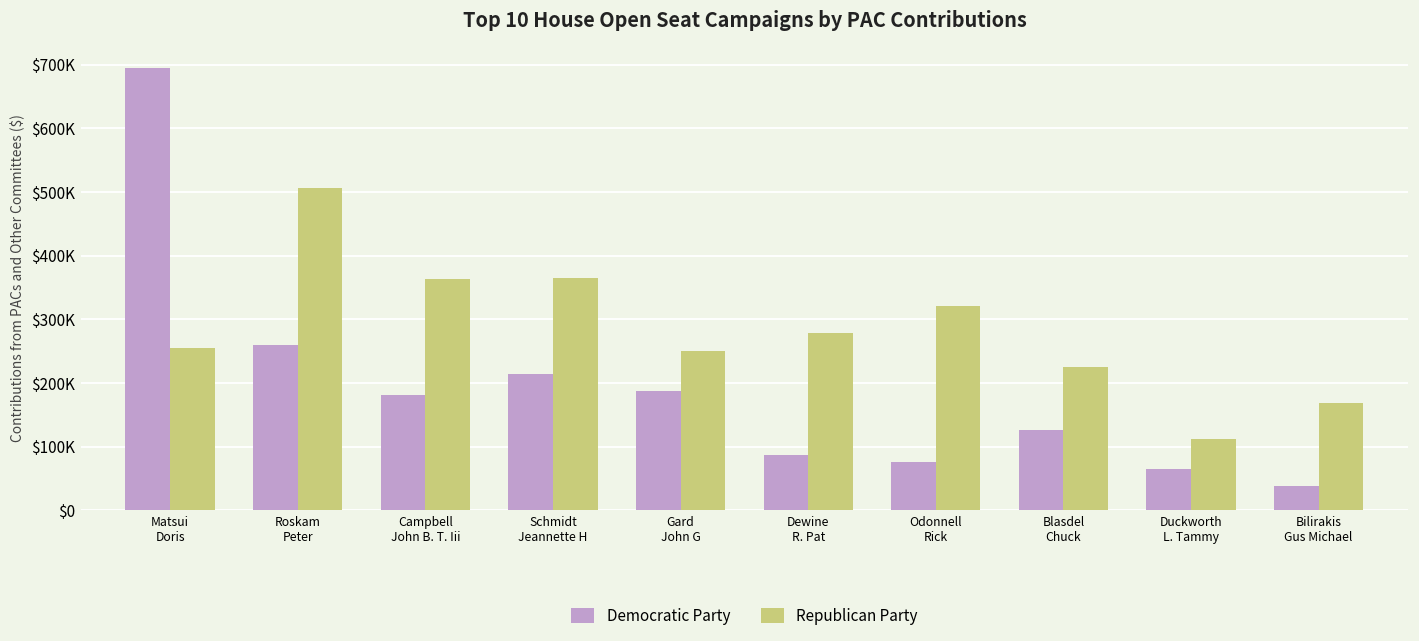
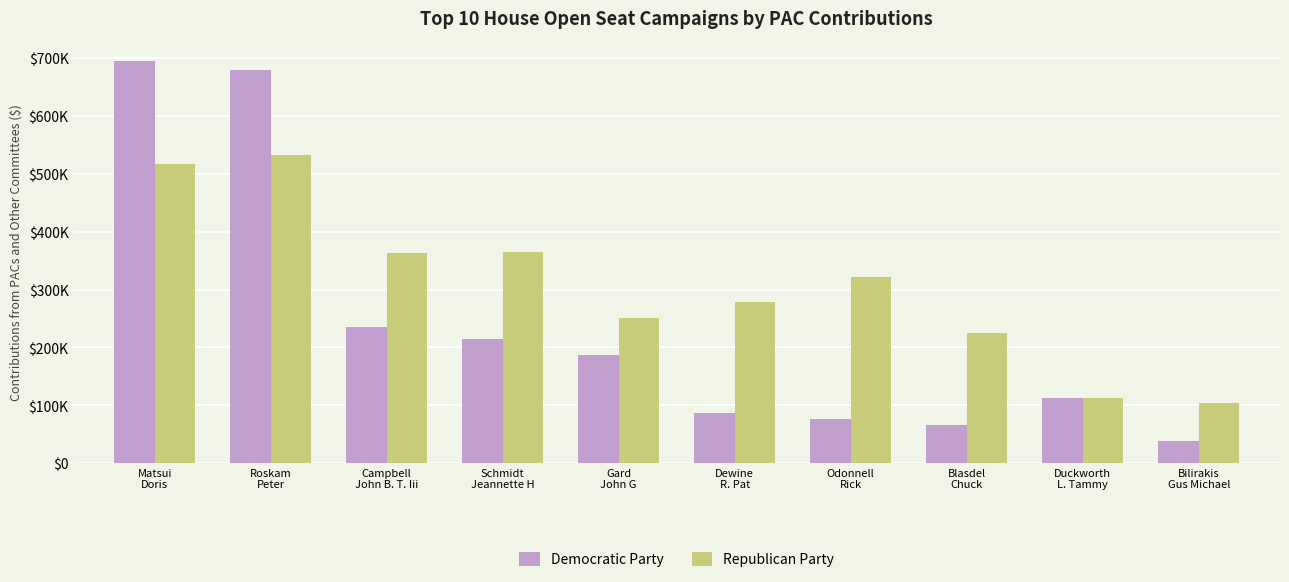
  {
    "Democratic Party": {
      "Matsui Doris": "$700000",
-     "Roskam Peter": "$260000",
-     "Campbell John B. T. Iii": "$180000",
+     "Roskam Peter": "$680000",
+     "Campbell John B. T. Iii": "$240000",
      "Schmidt Jeannette H": "$210000",
      "Gard John G": "$190000",
      "Dewine R. Pat": "$90000",
      "Odonnell Rick": "$80000",
-     "Blasdel Chuck": "$130000",
-     "Duckworth L. Tammy": "$70000",
+     "Blasdel Chuck": "$70000",
+     "Duckworth L. Tammy": "$110000",
      "Bilirakis Gus Michael": "$40000"
    },
    "Republican Party": {
-     "Matsui Doris": "$250000",
-     "Roskam Peter": "$510000",
+     "Matsui Doris": "$520000",
+     "Roskam Peter": "$530000",
      "Campbell John B. T. Iii": "$360000",
      "Schmidt Jeannette H": "$360000",
      "Gard John G": "$250000",
      "Dewine R. Pat": "$280000",
      "Odonnell Rick": "$320000",
      "Blasdel Chuck": "$230000",
      "Duckworth L. Tammy": "$110000",
-     "Bilirakis Gus Michael": "$170000"
+     "Bilirakis Gus Michael": "$100000"
    }
  }
